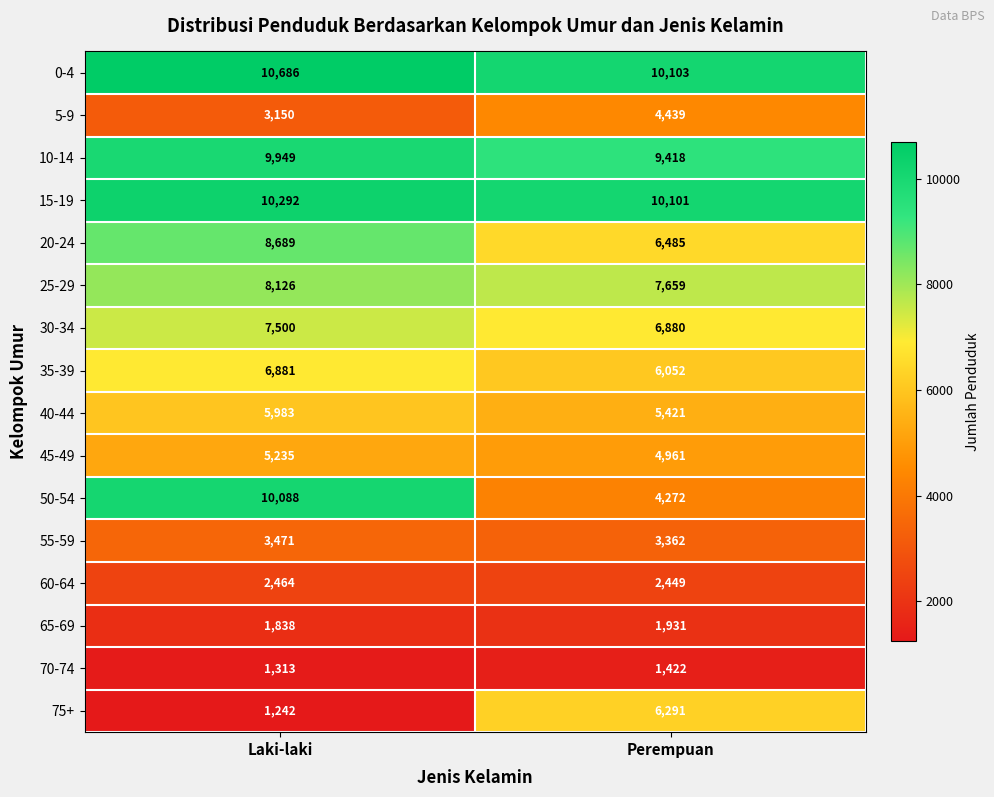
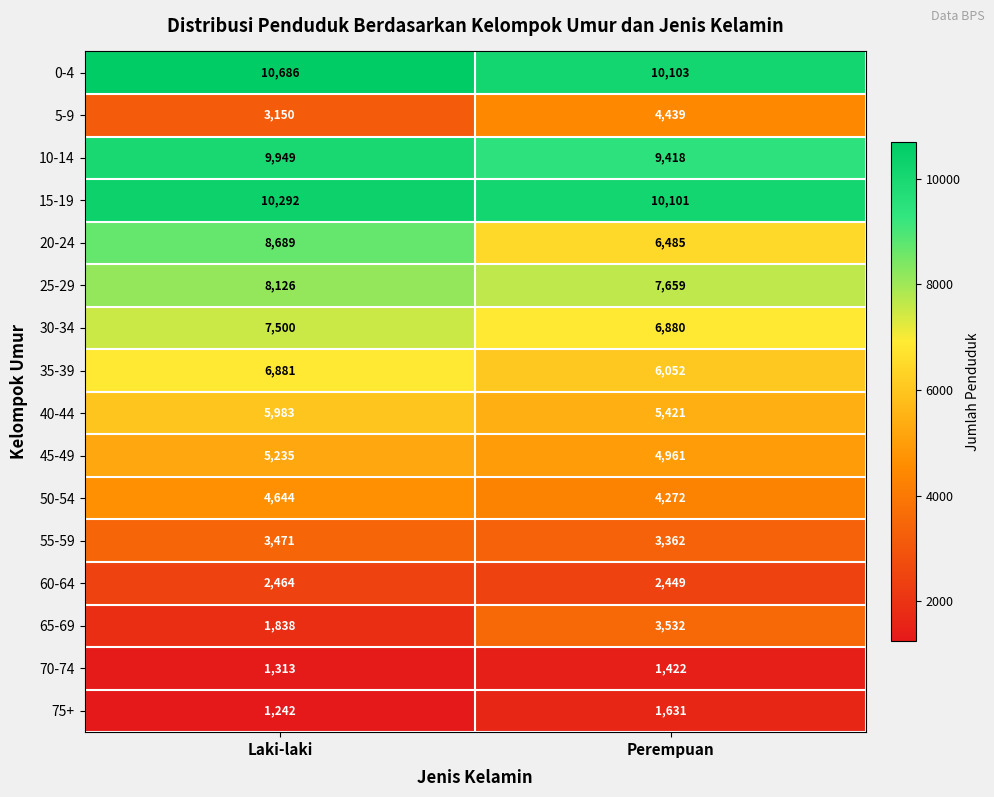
  {
    "0-4": {
      "Laki-laki": "10,686",
      "Perempuan": "10,103"
    },
    "5-9": {
      "Laki-laki": "3,150",
      "Perempuan": "4,439"
    },
    "10-14": {
      "Laki-laki": "9,949",
      "Perempuan": "9,418"
    },
    "15-19": {
      "Laki-laki": "10,292",
      "Perempuan": "10,101"
    },
    "20-24": {
      "Laki-laki": "8,689",
      "Perempuan": "6,485"
    },
    "25-29": {
      "Laki-laki": "8,126",
      "Perempuan": "7,659"
    },
    "30-34": {
      "Laki-laki": "7,500",
      "Perempuan": "6,880"
    },
    "35-39": {
      "Laki-laki": "6,881",
      "Perempuan": "6,052"
    },
    "40-44": {
      "Laki-laki": "5,983",
      "Perempuan": "5,421"
    },
    "45-49": {
      "Laki-laki": "5,235",
      "Perempuan": "4,961"
    },
    "50-54": {
-     "Laki-laki": "10,088",
+     "Laki-laki": "4,644",
      "Perempuan": "4,272"
    },
    "55-59": {
      "Laki-laki": "3,471",
      "Perempuan": "3,362"
    },
    "60-64": {
      "Laki-laki": "2,464",
      "Perempuan": "2,449"
    },
    "65-69": {
      "Laki-laki": "1,838",
-     "Perempuan": "1,931"
+     "Perempuan": "3,532"
    },
    "70-74": {
      "Laki-laki": "1,313",
      "Perempuan": "1,422"
    },
    "75+": {
      "Laki-laki": "1,242",
-     "Perempuan": "6,291"
+     "Perempuan": "1,631"
    }
  }
